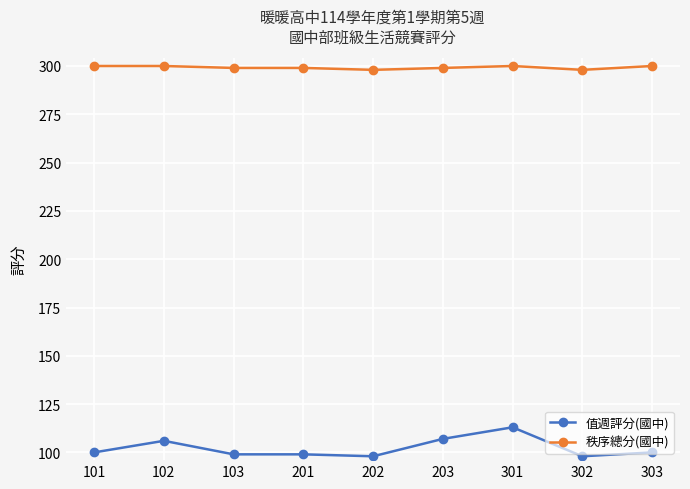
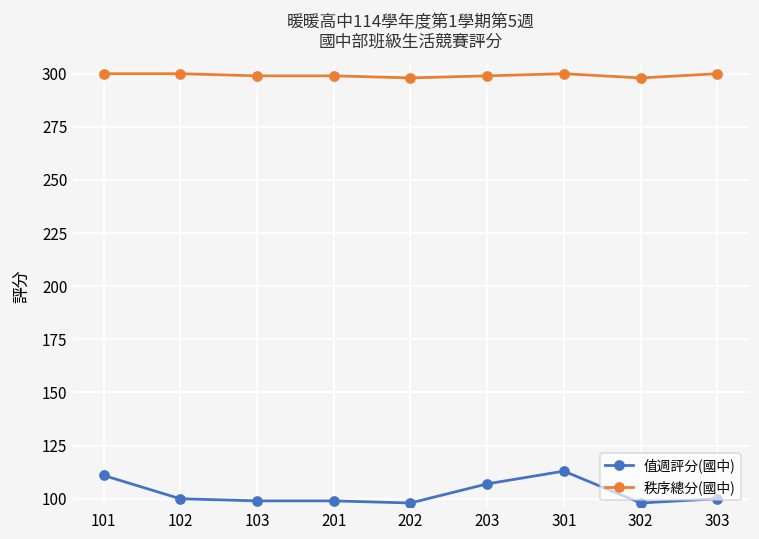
  {
    "值週評分(國中)": {
-     "101": 100,
-     "102": 106,
+     "101": 111,
+     "102": 100,
      "103": 99,
      "201": 99,
      "202": 98,
      "203": 107,
      "301": 113,
      "302": 98
    },
    "秩序總分(國中)": {
      "101": 300,
      "102": 300,
      "103": 299,
      "201": 299,
      "202": 298,
      "203": 299,
      "301": 300,
      "302": 298,
      "303": 300
    }
  }
